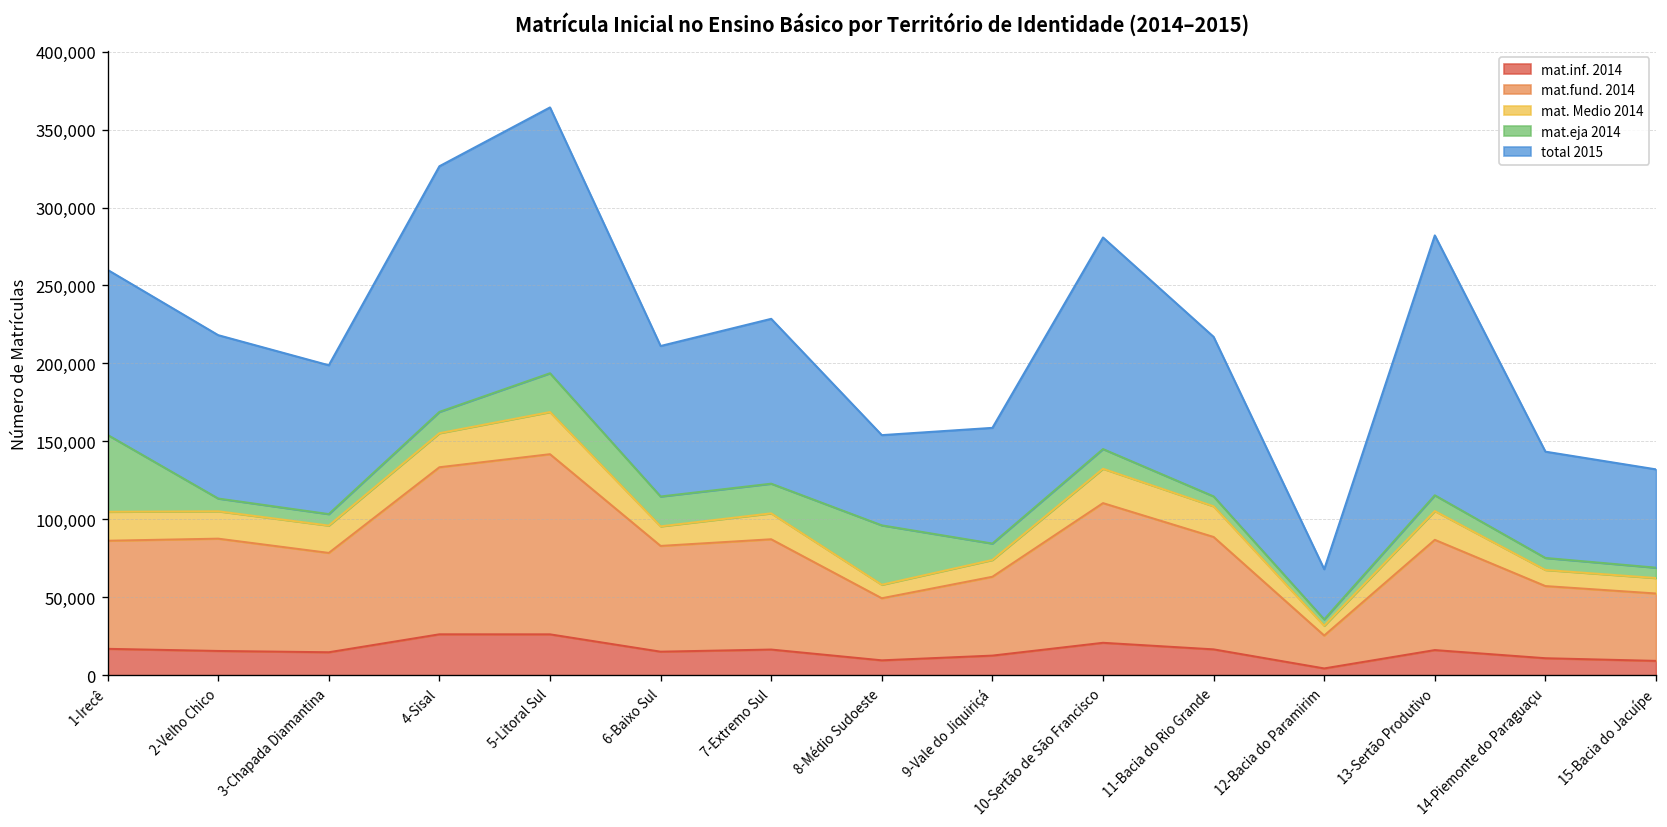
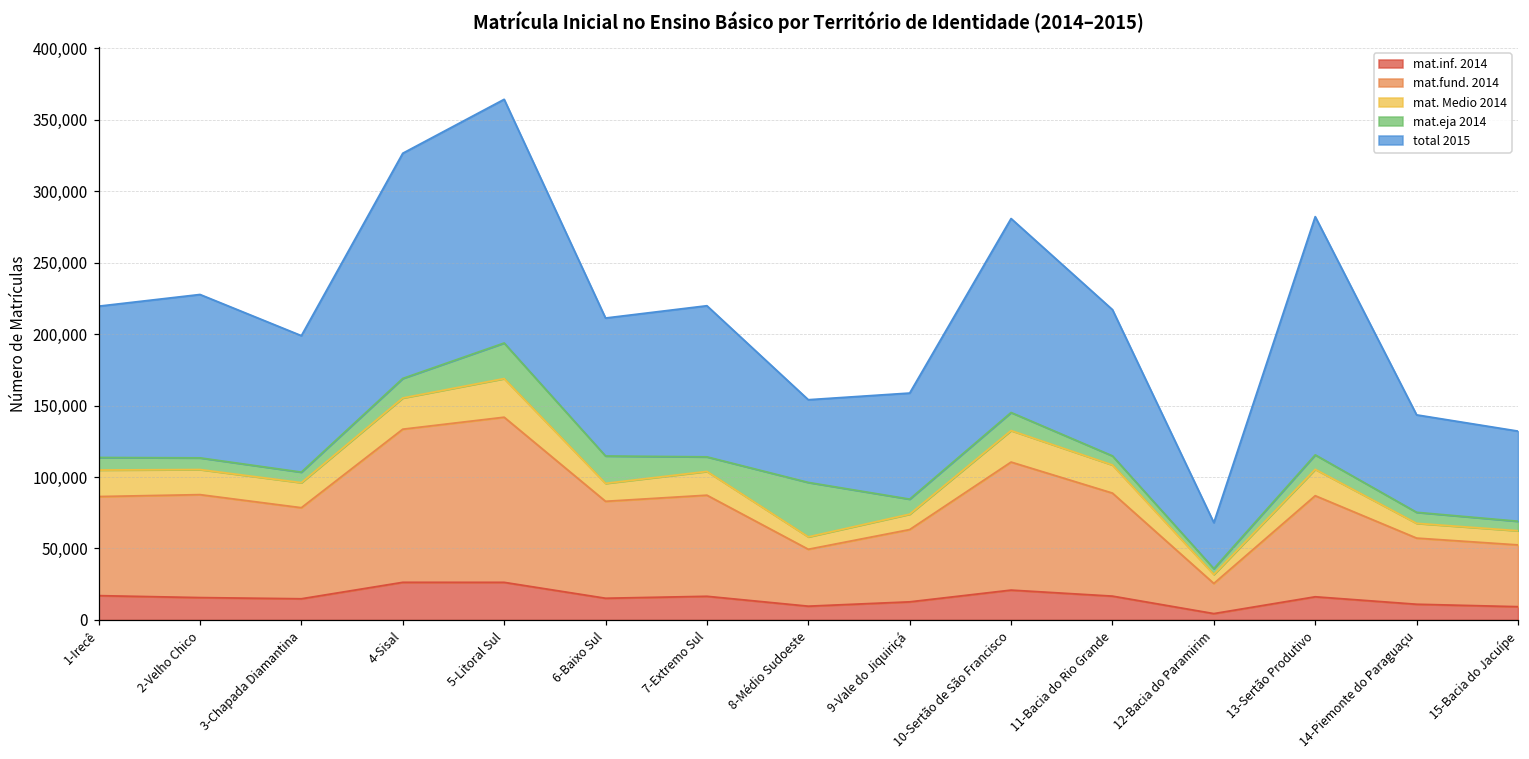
  {
    "mat.eja 2014": {
-     "1-Irecê": "49,000",
+     "1-Irecê": "9,000",
      "2-Velho Chico": "8,000",
      "3-Chapada Diamantina": "7,000",
      "4-Sisal": "14,000",
      "5-Litoral Sul": "25,000",
      "6-Baixo Sul": "19,000",
-     "7-Extremo Sul": "19,000",
+     "7-Extremo Sul": "10,000",
      "8-Médio Sudoeste": "38,000",
      "9-Vale do Jiquiriçá": "11,000",
      "10-Sertão de São Francisco": "13,000",
      "11-Bacia do Rio Grande": "6,000",
      "12-Bacia do Paramirim": "4,000",
      "13-Sertão Produtivo": "10,000",
      "14-Piemonte do Paraguaçu": "8,000",
      "15-Bacia do Jacuípe": "7,000"
    },
    "total 2015": {
      "1-Irecê": "106,000",
-     "2-Velho Chico": "105,000",
+     "2-Velho Chico": "114,000",
      "3-Chapada Diamantina": "95,000",
      "4-Sisal": "158,000",
      "5-Litoral Sul": "170,000",
      "6-Baixo Sul": "97,000",
      "7-Extremo Sul": "106,000",
      "8-Médio Sudoeste": "58,000",
      "9-Vale do Jiquiriçá": "74,000",
      "10-Sertão de São Francisco": "136,000",
      "11-Bacia do Rio Grande": "102,000",
      "12-Bacia do Paramirim": "32,000",
      "13-Sertão Produtivo": "167,000",
      "14-Piemonte do Paraguaçu": "68,000",
      "15-Bacia do Jacuípe": "63,000"
    }
  }
